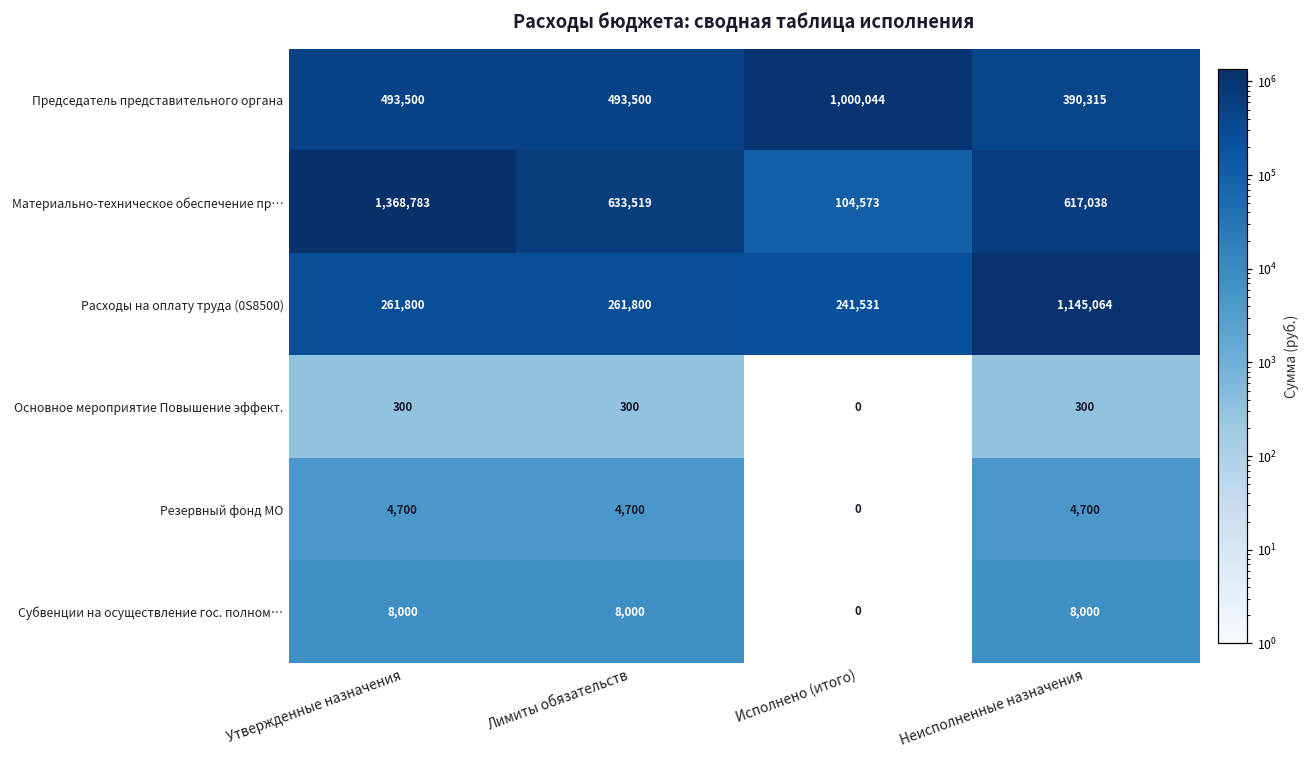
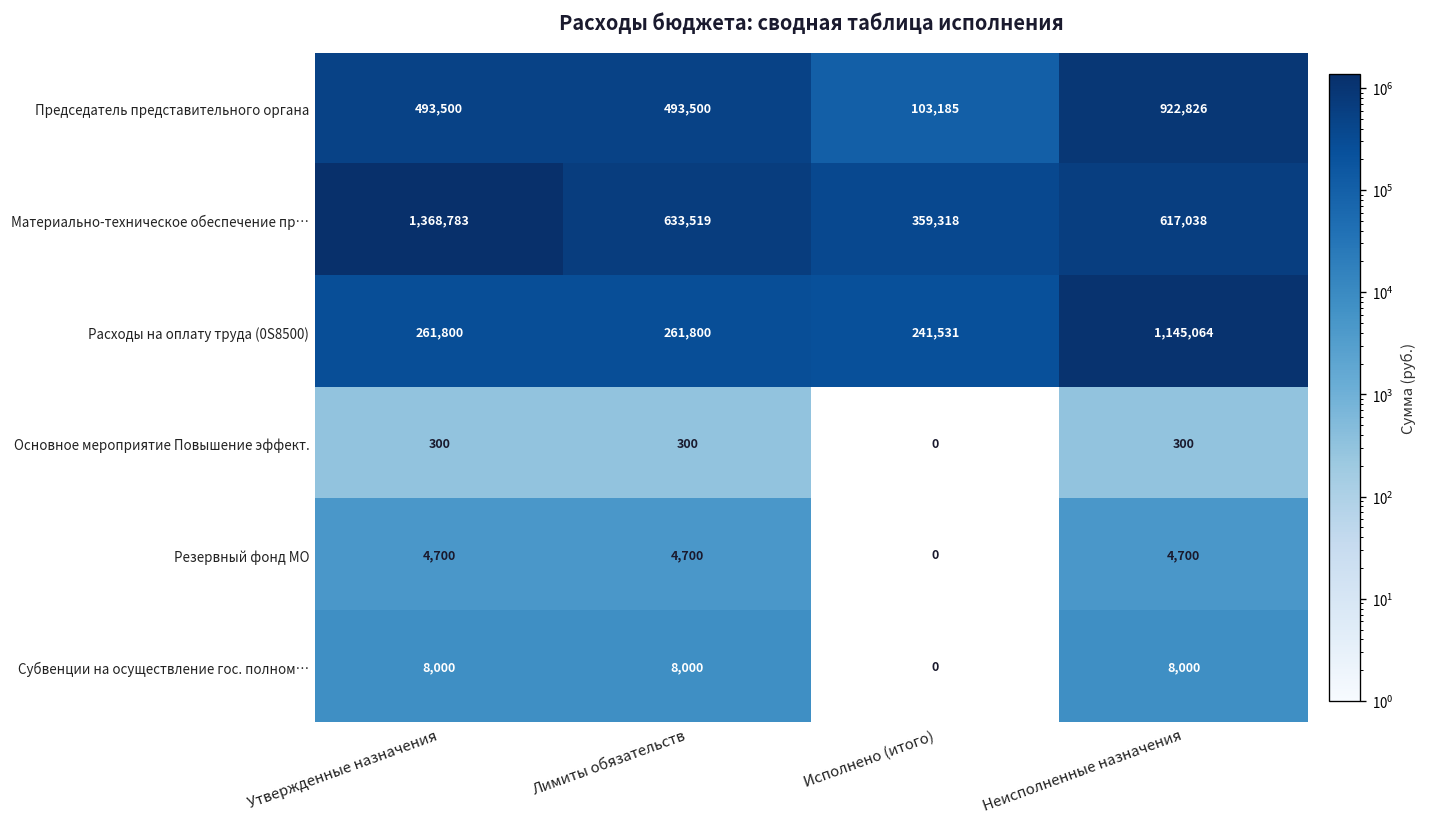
  {
    "Председатель представительного органа": {
      "Утвержденные назначения": "493,500",
      "Лимиты обязательств": "493,500",
-     "Исполнено (итого)": "1,000,044",
-     "Неисполненные назначения": "390,315"
+     "Исполнено (итого)": "103,185",
+     "Неисполненные назначения": "922,826"
    },
    "Материально-техническое обеспечение пр…": {
      "Утвержденные назначения": "1,368,783",
      "Лимиты обязательств": "633,519",
-     "Исполнено (итого)": "104,573",
+     "Исполнено (итого)": "359,318",
      "Неисполненные назначения": "617,038"
    },
    "Расходы на оплату труда (0S8500)": {
      "Утвержденные назначения": "261,800",
      "Лимиты обязательств": "261,800",
      "Исполнено (итого)": "241,531",
      "Неисполненные назначения": "1,145,064"
    },
    "Основное мероприятие Повышение эффект.": {
      "Утвержденные назначения": "300",
      "Лимиты обязательств": "300",
      "Исполнено (итого)": "0",
      "Неисполненные назначения": "300"
    },
    "Резервный фонд МО": {
      "Утвержденные назначения": "4,700",
      "Лимиты обязательств": "4,700",
      "Исполнено (итого)": "0",
      "Неисполненные назначения": "4,700"
    },
    "Субвенции на осуществление гос. полном…": {
      "Утвержденные назначения": "8,000",
      "Лимиты обязательств": "8,000",
      "Исполнено (итого)": "0",
      "Неисполненные назначения": "8,000"
    }
  }
